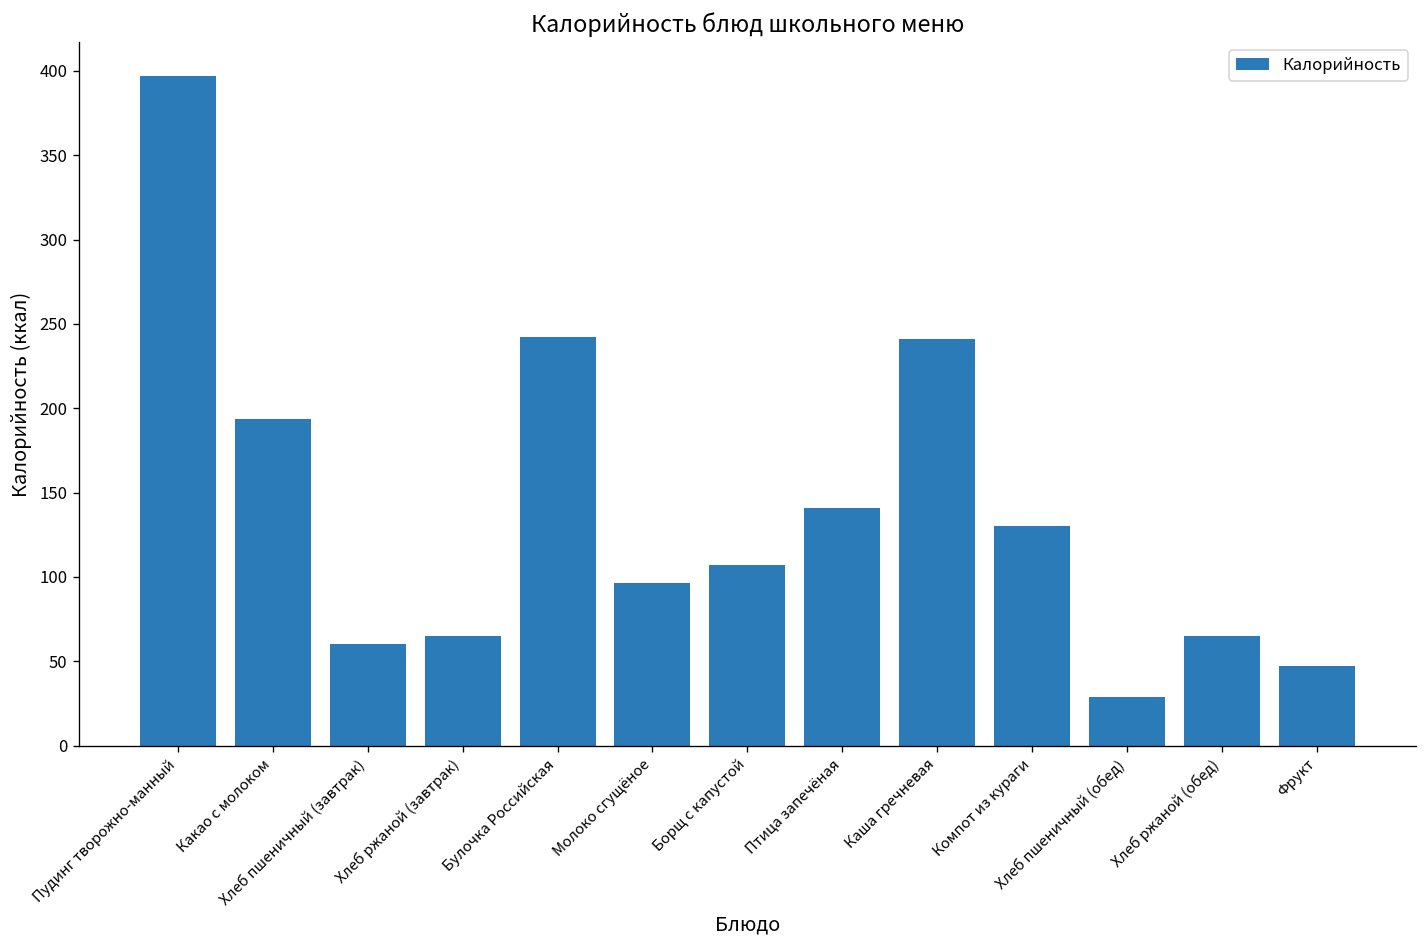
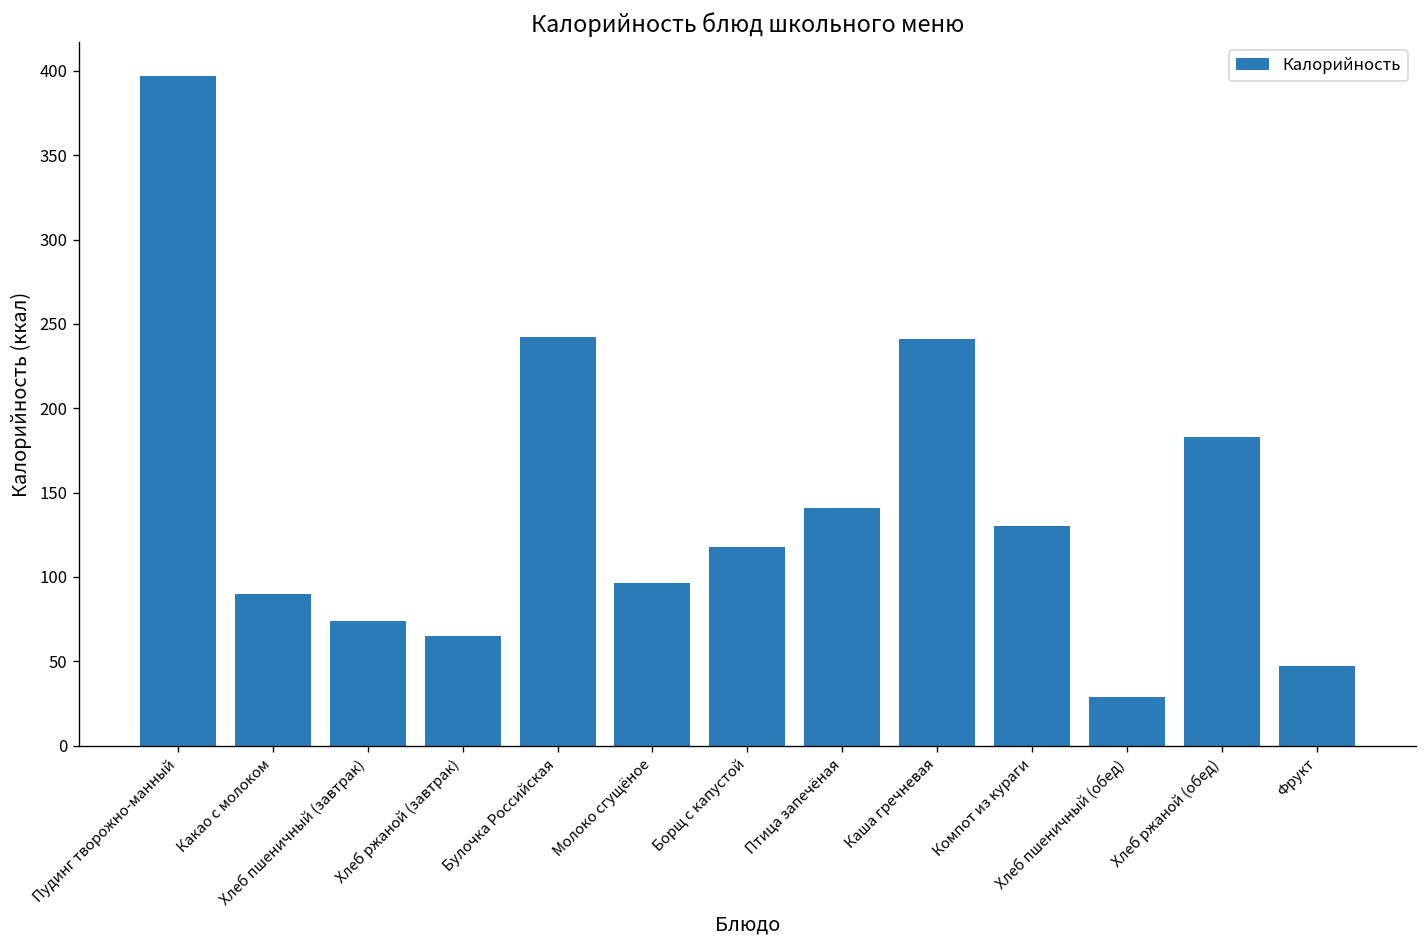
  {
    "Пудинг творожно-манный": 397,
-   "Какао с молоком": 194,
-   "Хлеб пшеничный (завтрак)": 61,
+   "Какао с молоком": 90,
+   "Хлеб пшеничный (завтрак)": 74,
    "Хлеб ржаной (завтрак)": 65,
    "Булочка Российская": 242,
    "Молоко сгущёное": 96,
-   "Борщ с капустой": 107,
+   "Борщ с капустой": 118,
    "Птица запечёная": 141,
    "Каша гречневая": 241,
    "Компот из кураги": 130,
    "Хлеб пшеничный (обед)": 29,
-   "Хлеб ржаной (обед)": 65,
+   "Хлеб ржаной (обед)": 183,
    "Фрукт": 47
  }
